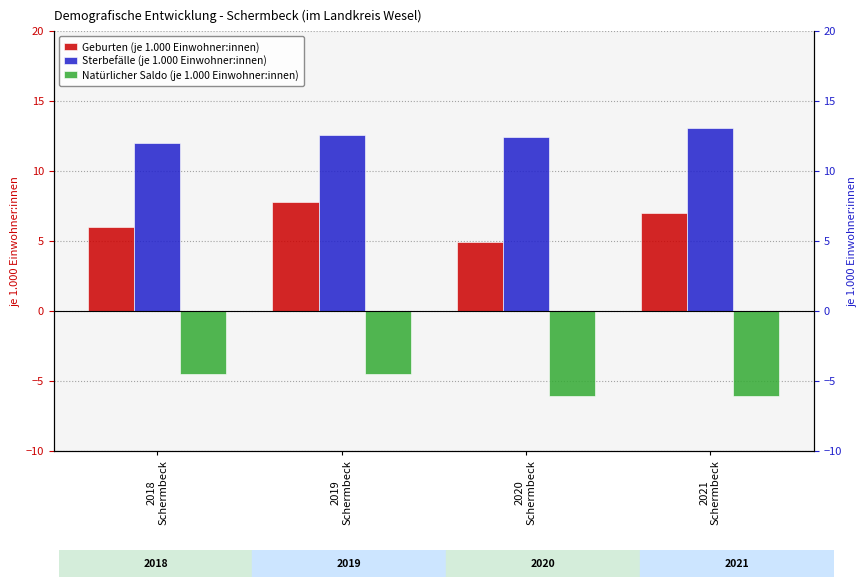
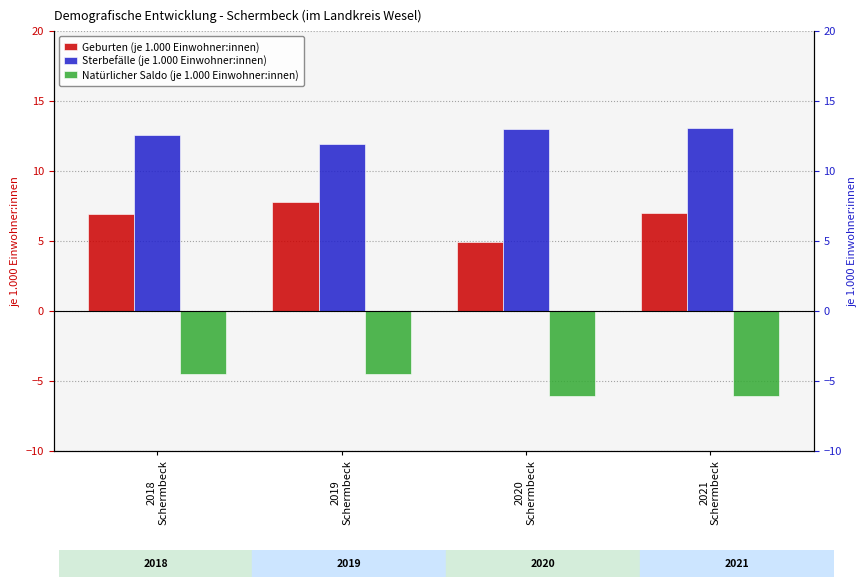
  {
    "Geburten (je 1.000 Einwohner:innen)": {
-     "2018 Schermbeck": 6.0,
+     "2018 Schermbeck": 6.9,
      "2019 Schermbeck": 7.8,
      "2020 Schermbeck": 4.9,
      "2021 Schermbeck": 7.0
    },
    "Sterbefälle (je 1.000 Einwohner:innen)": {
-     "2018 Schermbeck": 12.0,
-     "2019 Schermbeck": 12.6,
-     "2020 Schermbeck": 12.4,
+     "2018 Schermbeck": 12.6,
+     "2019 Schermbeck": 11.9,
+     "2020 Schermbeck": 13.0,
      "2021 Schermbeck": 13.1
    },
    "Natürlicher Saldo (je 1.000 Einwohner:innen)": {
      "2018 Schermbeck": -4.5,
      "2019 Schermbeck": -4.5,
      "2020 Schermbeck": -6.1,
      "2021 Schermbeck": -6.1
    }
  }
